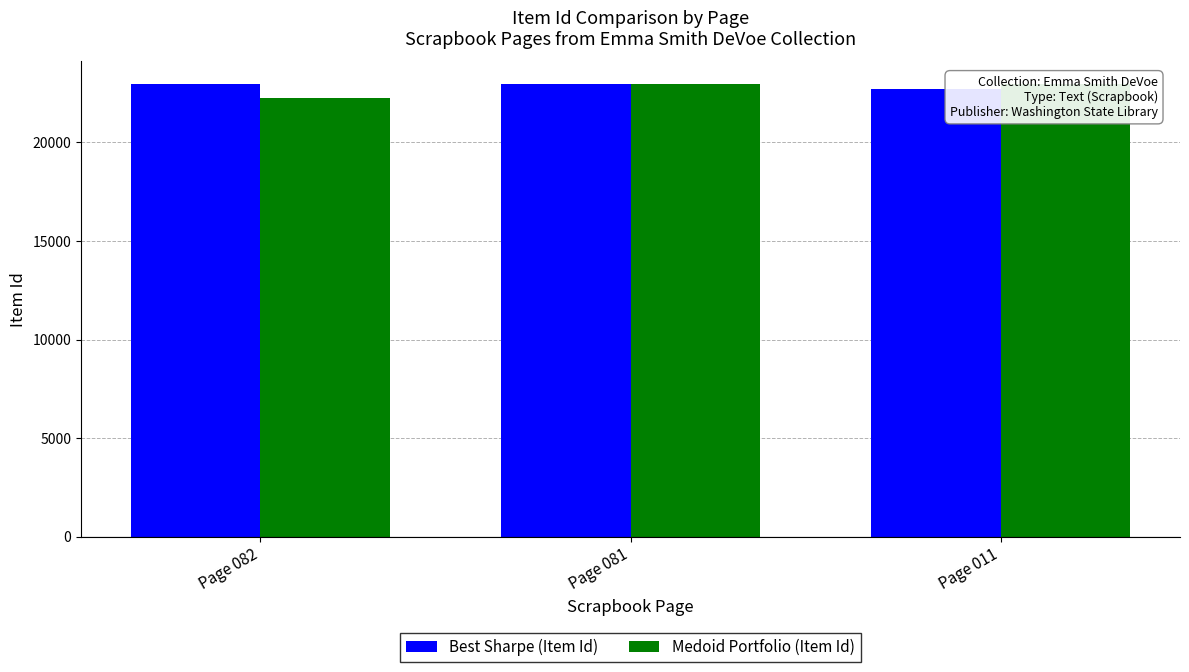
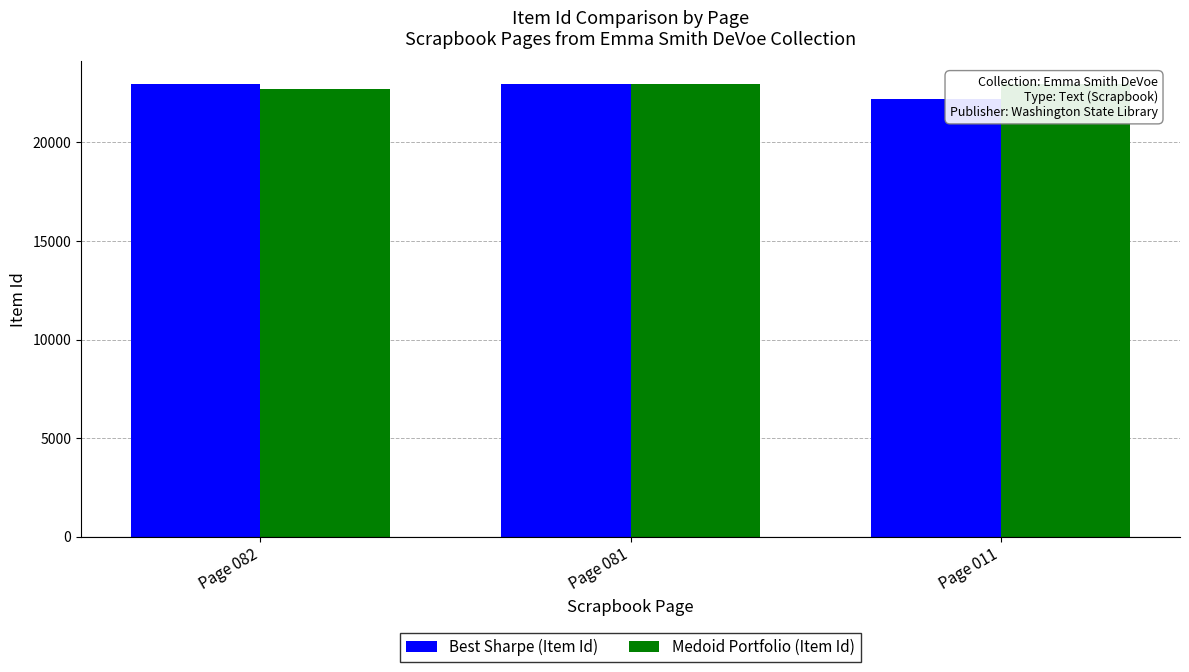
  {
    "Best Sharpe (Item Id)": {
      "Page 082": 23000,
      "Page 081": 23000,
-     "Page 011": 22700
+     "Page 011": 22200
    },
    "Medoid Portfolio (Item Id)": {
-     "Page 082": 22300,
+     "Page 082": 22700,
      "Page 081": 23000
    }
  }
